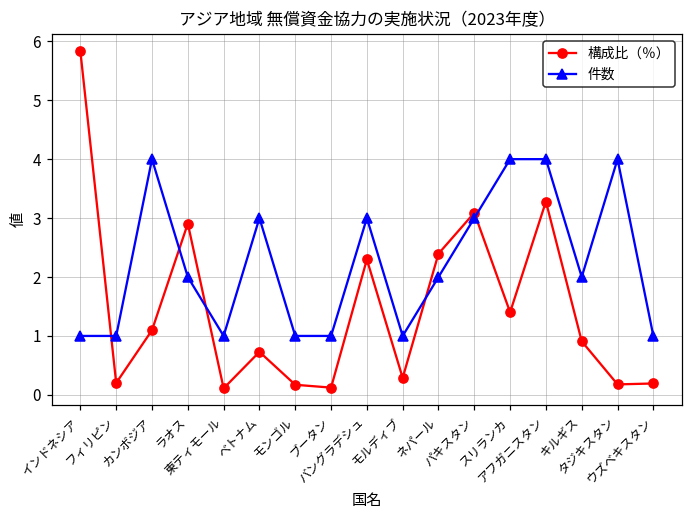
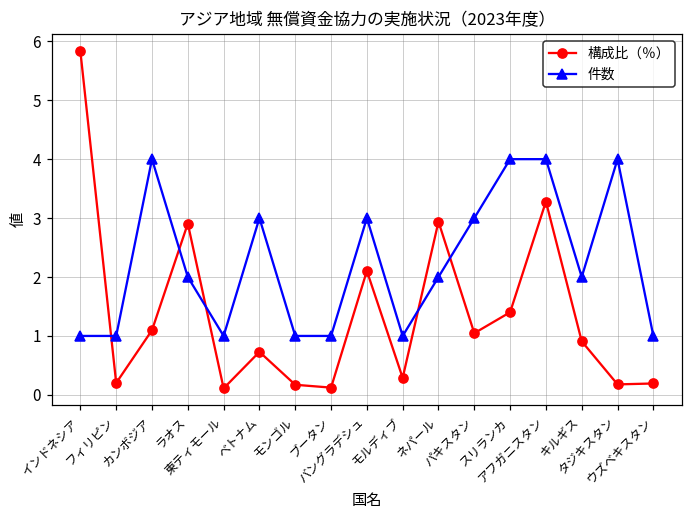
  {
    "構成比（％）": {
      "インドネシア": 5.8,
      "フィリピン": 0.2,
      "カンボジア": 1.1,
      "ラオス": 2.9,
      "東ティモール": 0.1,
      "ベトナム": 0.7,
      "モンゴル": 0.2,
      "ブータン": 0.1,
-     "バングラデシュ": 2.3,
+     "バングラデシュ": 2.1,
      "モルディブ": 0.3,
-     "ネパール": 2.4,
-     "パキスタン": 3.1,
+     "ネパール": 2.9,
+     "パキスタン": 1.0,
      "スリランカ": 1.4,
      "アフガニスタン": 3.3,
      "キルギス": 0.9,
      "タジキスタン": 0.2,
      "ウズベキスタン": 0.2
    },
    "件数": {
      "インドネシア": 1.0,
      "フィリピン": 1.0,
      "カンボジア": 4.0,
      "ラオス": 2.0,
      "東ティモール": 1.0,
      "ベトナム": 3.0,
      "モンゴル": 1.0,
      "ブータン": 1.0,
      "バングラデシュ": 3.0,
      "モルディブ": 1.0,
      "ネパール": 2.0,
      "パキスタン": 3.0,
      "スリランカ": 4.0,
      "アフガニスタン": 4.0,
      "キルギス": 2.0,
      "タジキスタン": 4.0,
      "ウズベキスタン": 1.0
    }
  }
